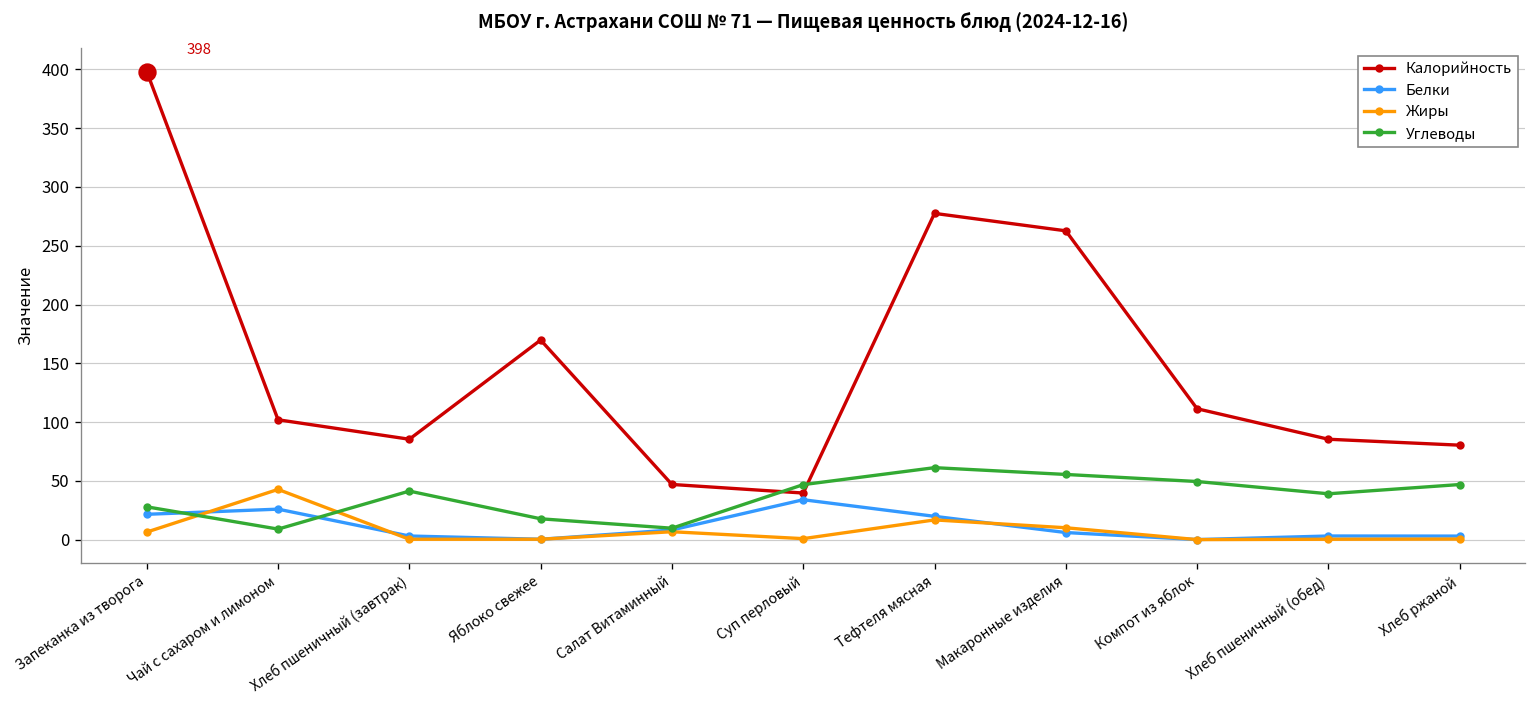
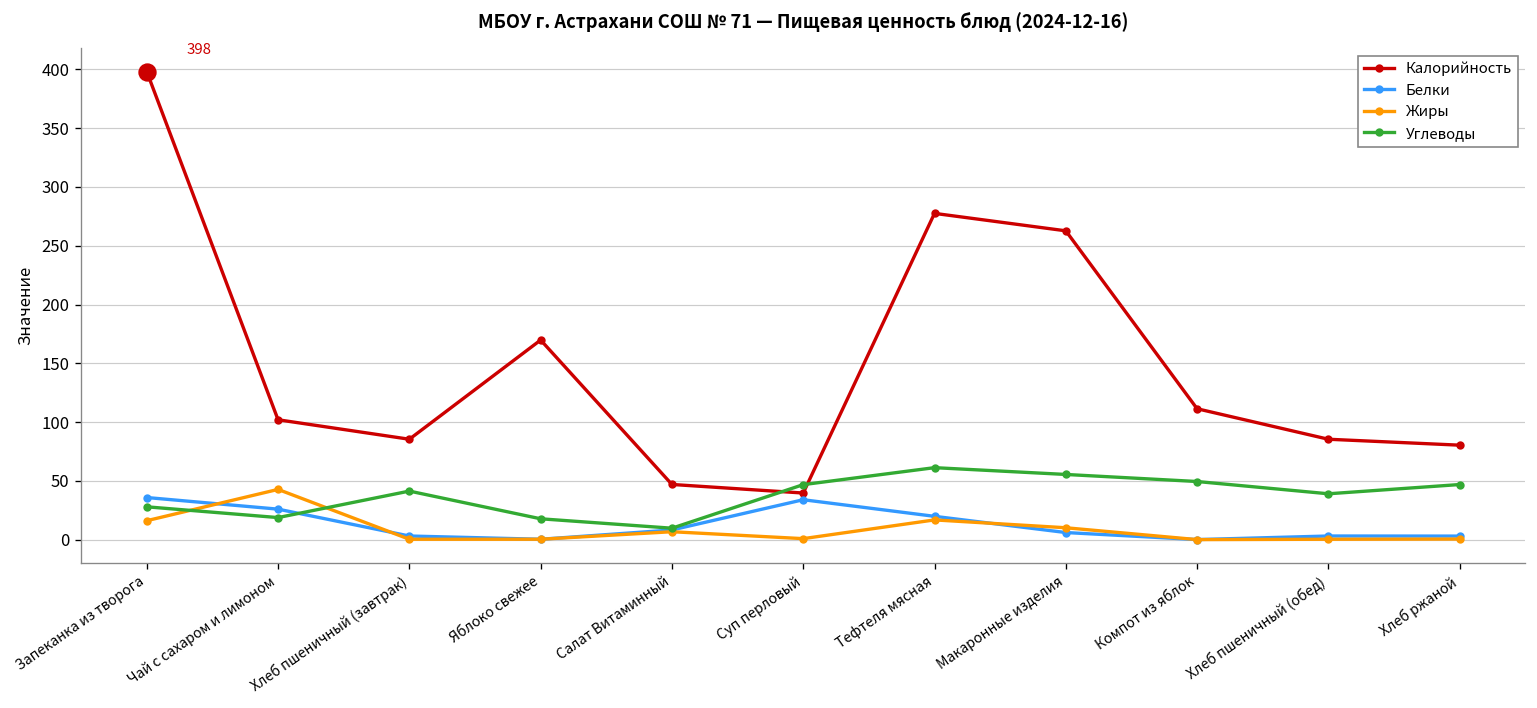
  {
    "Белки": {
-     "Запеканка из творога": 20,
+     "Запеканка из творога": 40,
      "Чай с сахаром и лимоном": 30,
      "Хлеб пшеничный (завтрак)": 0,
      "Суп перловый": 30,
      "Тефтеля мясная": 20,
      "Макаронные изделия": 10,
      "Хлеб пшеничный (обед)": 0
    },
    "Жиры": {
-     "Запеканка из творога": 10,
+     "Запеканка из творога": 20,
      "Чай с сахаром и лимоном": 40,
      "Хлеб пшеничный (завтрак)": 0,
      "Суп перловый": 0,
      "Тефтеля мясная": 20,
      "Макаронные изделия": 10,
      "Хлеб пшеничный (обед)": 0
    },
    "Углеводы": {
      "Запеканка из творога": 30,
-     "Чай с сахаром и лимоном": 10,
+     "Чай с сахаром и лимоном": 20,
      "Хлеб пшеничный (завтрак)": 40,
      "Яблоко свежее": 20,
      "Суп перловый": 50,
      "Тефтеля мясная": 60,
      "Макаронные изделия": 60,
      "Компот из яблок": 50,
      "Хлеб пшеничный (обед)": 40,
      "Хлеб ржаной": 50
    }
  }
